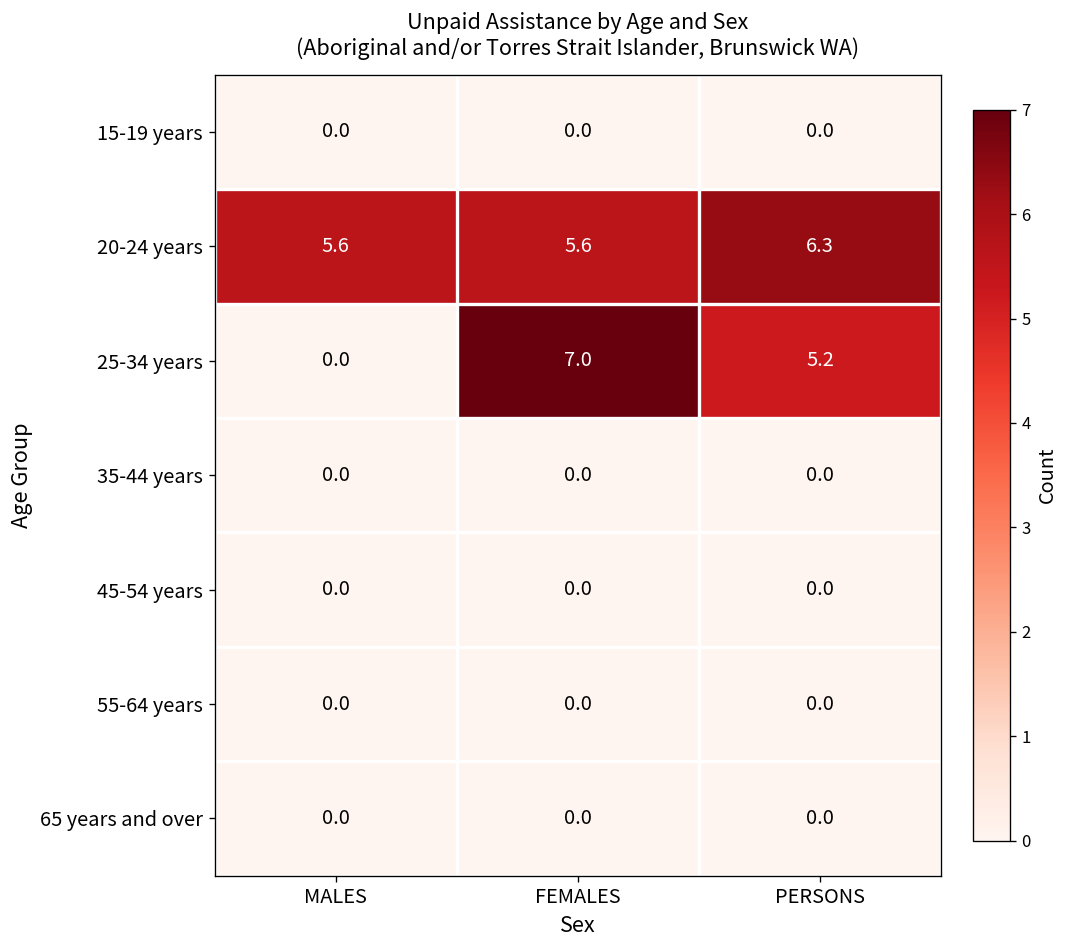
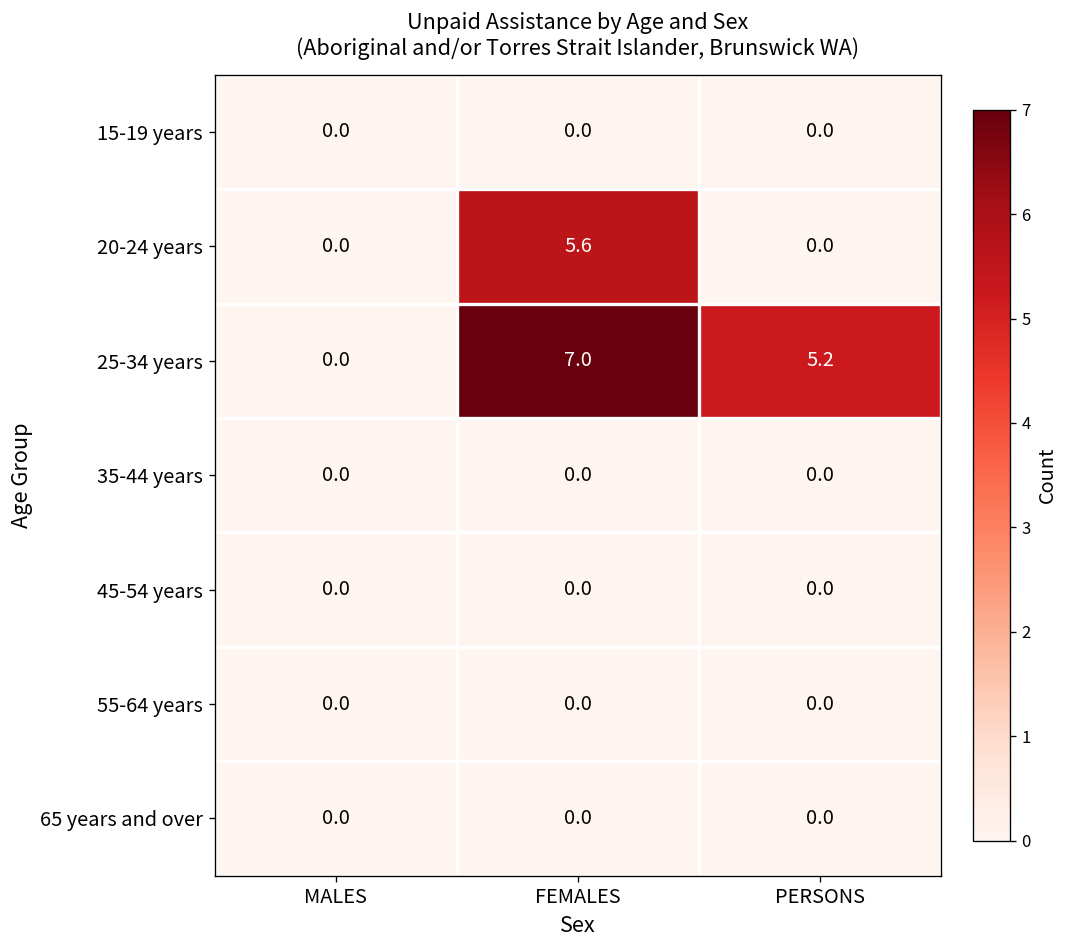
  {
    "15-19 years": {
      "MALES": 0.0,
      "FEMALES": 0.0,
      "PERSONS": 0.0
    },
    "20-24 years": {
-     "MALES": 5.6,
+     "MALES": 0.0,
      "FEMALES": 5.6,
-     "PERSONS": 6.3
+     "PERSONS": 0.0
    },
    "25-34 years": {
      "MALES": 0.0,
      "FEMALES": 7.0,
      "PERSONS": 5.2
    },
    "35-44 years": {
      "MALES": 0.0,
      "FEMALES": 0.0,
      "PERSONS": 0.0
    },
    "45-54 years": {
      "MALES": 0.0,
      "FEMALES": 0.0,
      "PERSONS": 0.0
    },
    "55-64 years": {
      "MALES": 0.0,
      "FEMALES": 0.0,
      "PERSONS": 0.0
    },
    "65 years and over": {
      "MALES": 0.0,
      "FEMALES": 0.0,
      "PERSONS": 0.0
    }
  }
